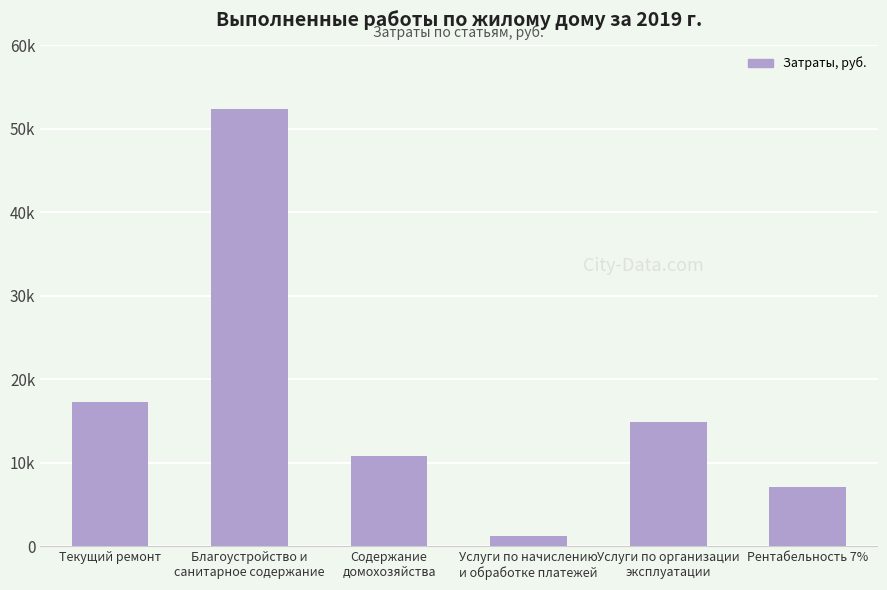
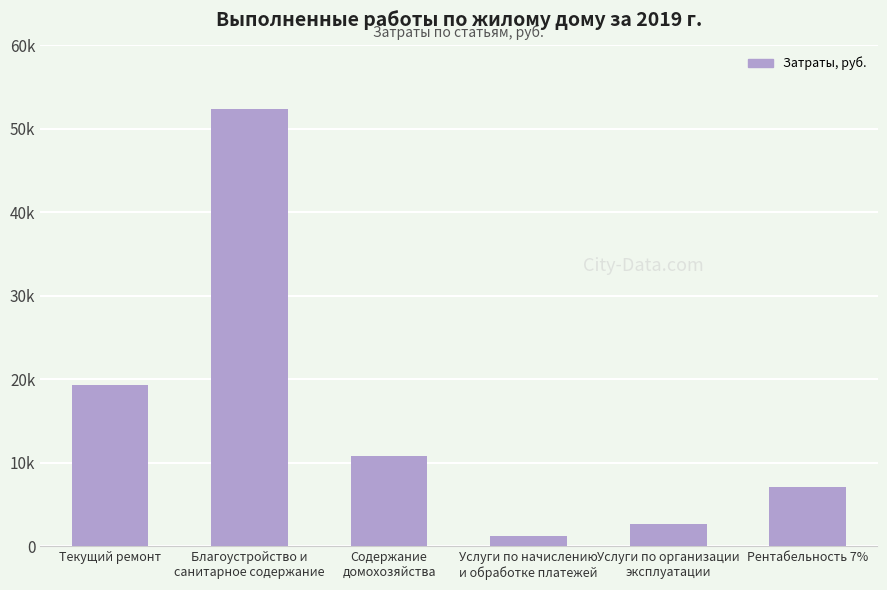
  {
-   "Текущий ремонт": 17000,
+   "Текущий ремонт": 19000,
    "Благоустройство и санитарное содержание": 52000,
    "Содержание домохозяйства": 11000,
    "Услуги по начислению и обработке платежей": 1000,
-   "Услуги по организации эксплуатации": 15000,
+   "Услуги по организации эксплуатации": 3000,
    "Рентабельность 7%": 7000
  }
